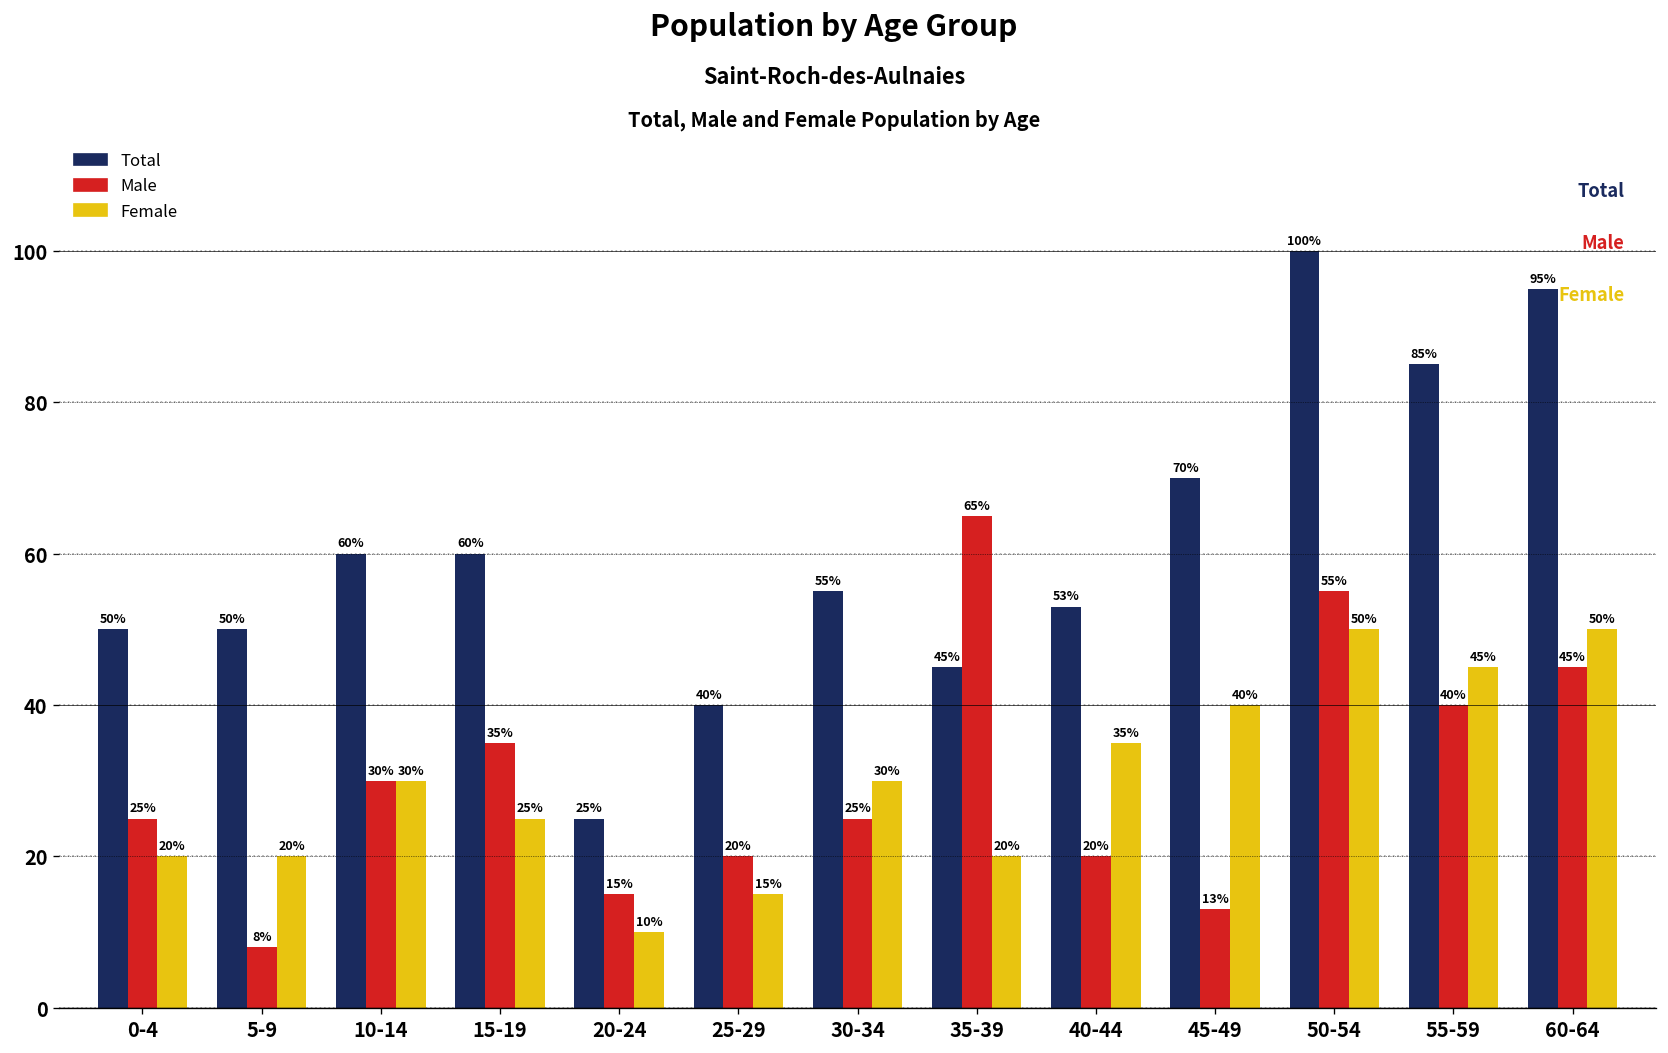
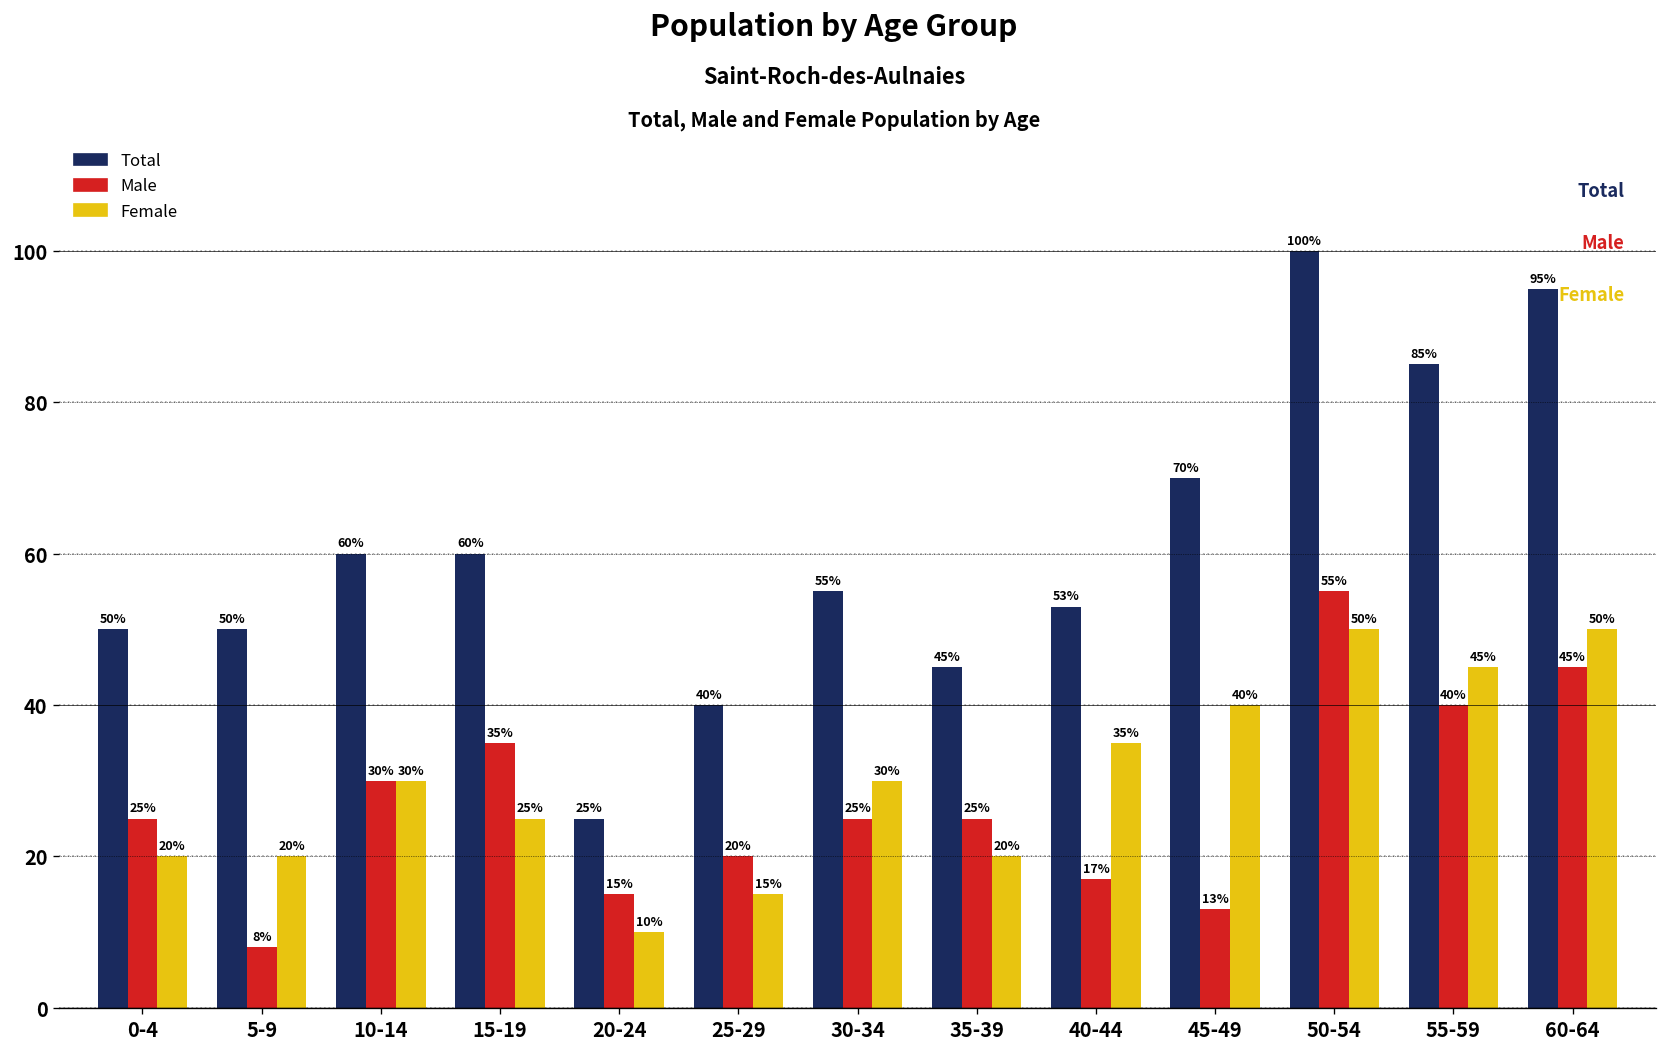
  {
    "Total": {
      "0-4": "50%",
      "5-9": "50%",
      "10-14": "60%",
      "15-19": "60%",
      "20-24": "25%",
      "25-29": "40%",
      "30-34": "55%",
      "35-39": "45%",
      "40-44": "53%",
      "45-49": "70%",
      "50-54": "100%",
      "55-59": "85%",
      "60-64": "95%"
    },
    "Male": {
      "0-4": "25%",
      "5-9": "8%",
      "10-14": "30%",
      "15-19": "35%",
      "20-24": "15%",
      "25-29": "20%",
      "30-34": "25%",
-     "35-39": "65%",
-     "40-44": "20%",
+     "35-39": "25%",
+     "40-44": "17%",
      "45-49": "13%",
      "50-54": "55%",
      "55-59": "40%",
      "60-64": "45%"
    },
    "Female": {
      "0-4": "20%",
      "5-9": "20%",
      "10-14": "30%",
      "15-19": "25%",
      "20-24": "10%",
      "25-29": "15%",
      "30-34": "30%",
      "35-39": "20%",
      "40-44": "35%",
      "45-49": "40%",
      "50-54": "50%",
      "55-59": "45%",
      "60-64": "50%"
    }
  }
